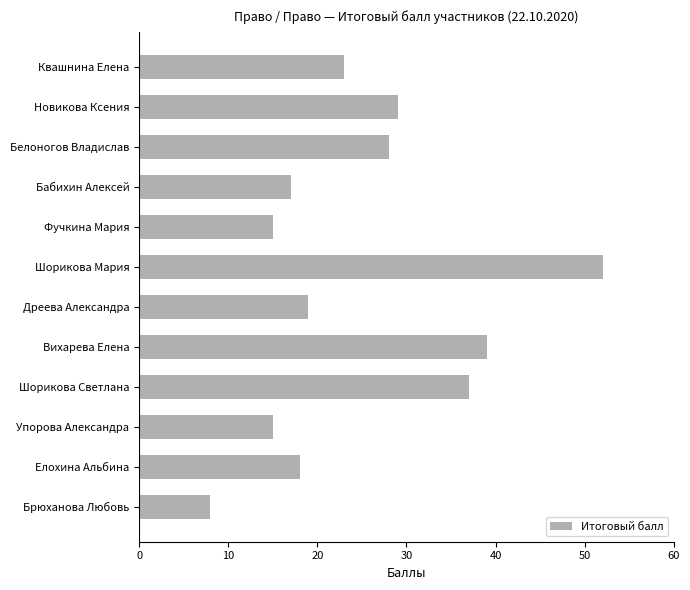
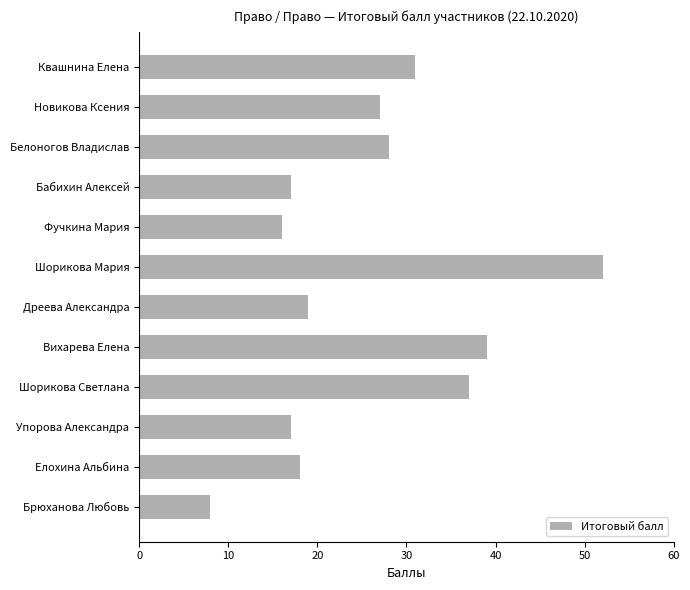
  {
-   "Квашнина Елена": 23,
-   "Новикова Ксения": 29,
+   "Квашнина Елена": 31,
+   "Новикова Ксения": 27,
    "Белоногов Владислав": 28,
    "Бабихин Алексей": 17,
-   "Фучкина Мария": 15,
+   "Фучкина Мария": 16,
    "Шорикова Мария": 52,
    "Дреева Александра": 19,
    "Вихарева Елена": 39,
    "Шорикова Светлана": 37,
-   "Упорова Александра": 15,
+   "Упорова Александра": 17,
    "Елохина Альбина": 18,
    "Брюханова Любовь": 8
  }
